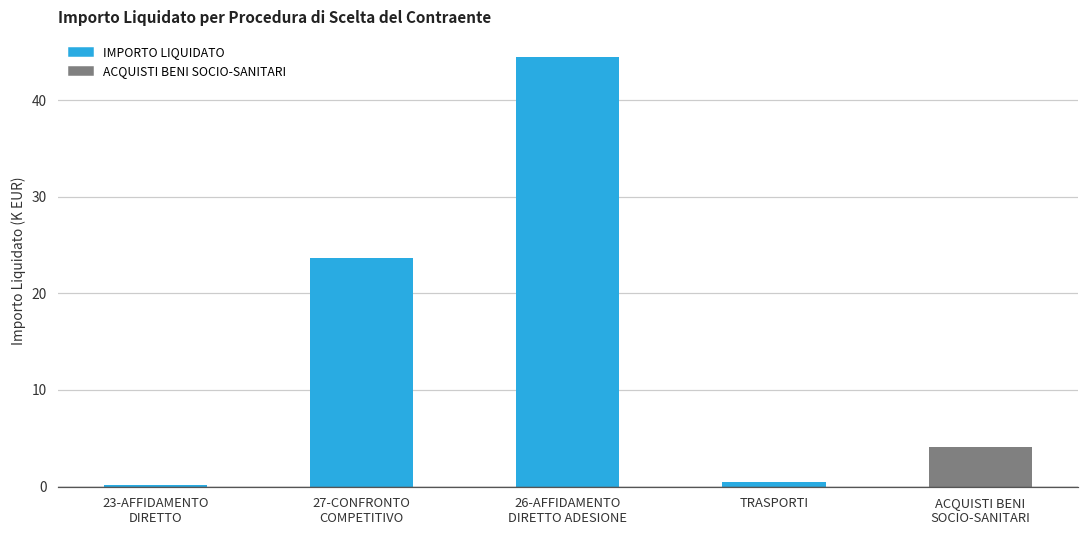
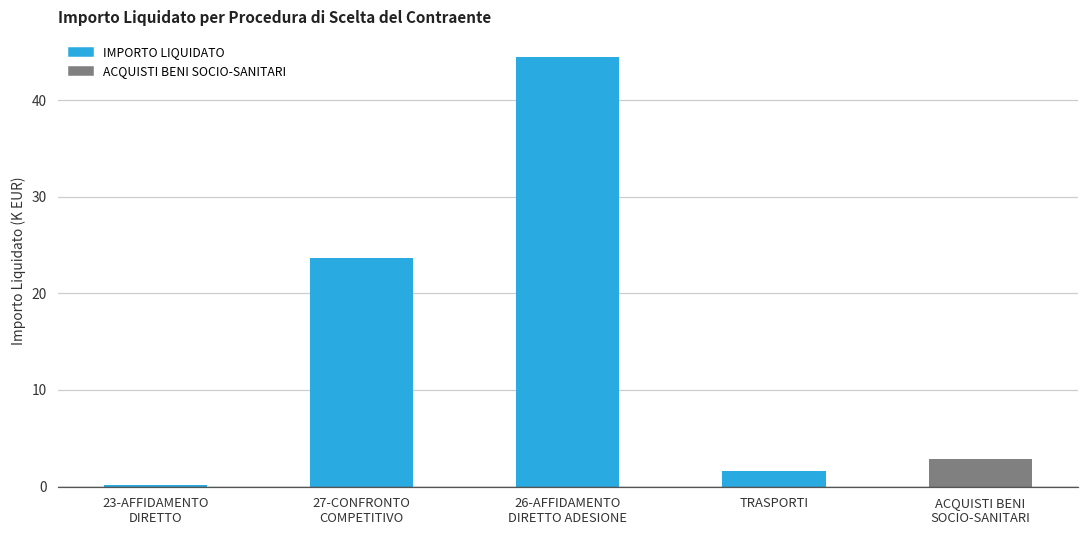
  {
    "27-CONFRONTO COMPETITIVO": 24,
    "26-AFFIDAMENTO DIRETTO ADESIONE": 45,
-   "TRASPORTI": 0,
-   "ACQUISTI BENI SOCIO-SANITARI": 4
+   "TRASPORTI": 2,
+   "ACQUISTI BENI SOCIO-SANITARI": 3
  }
